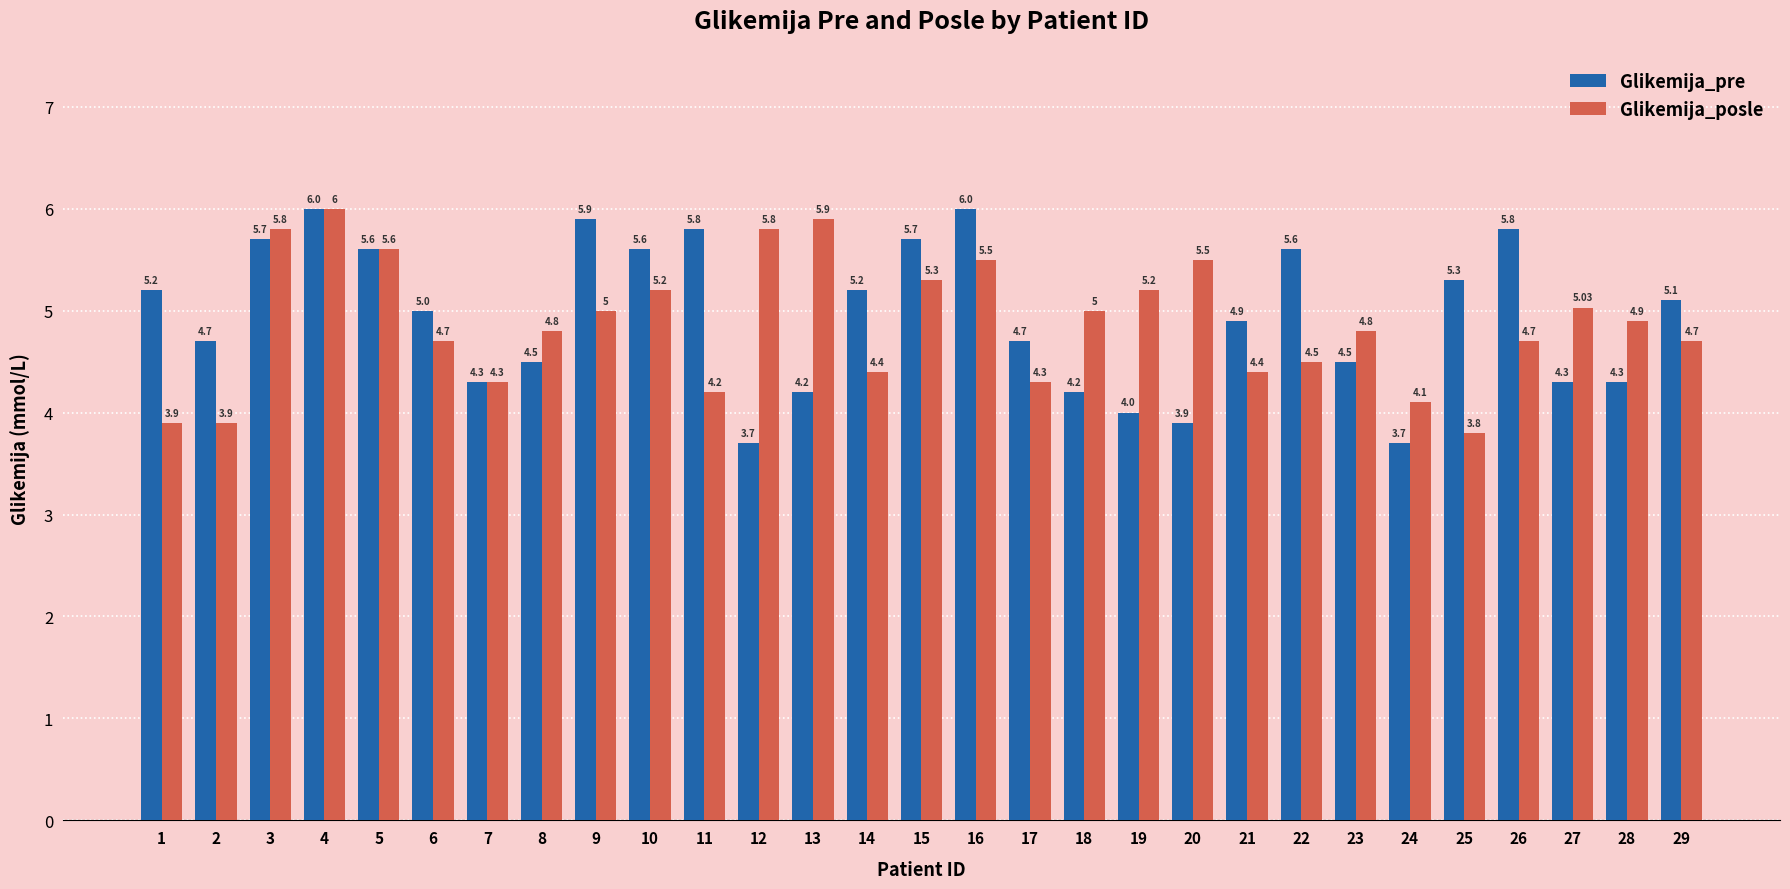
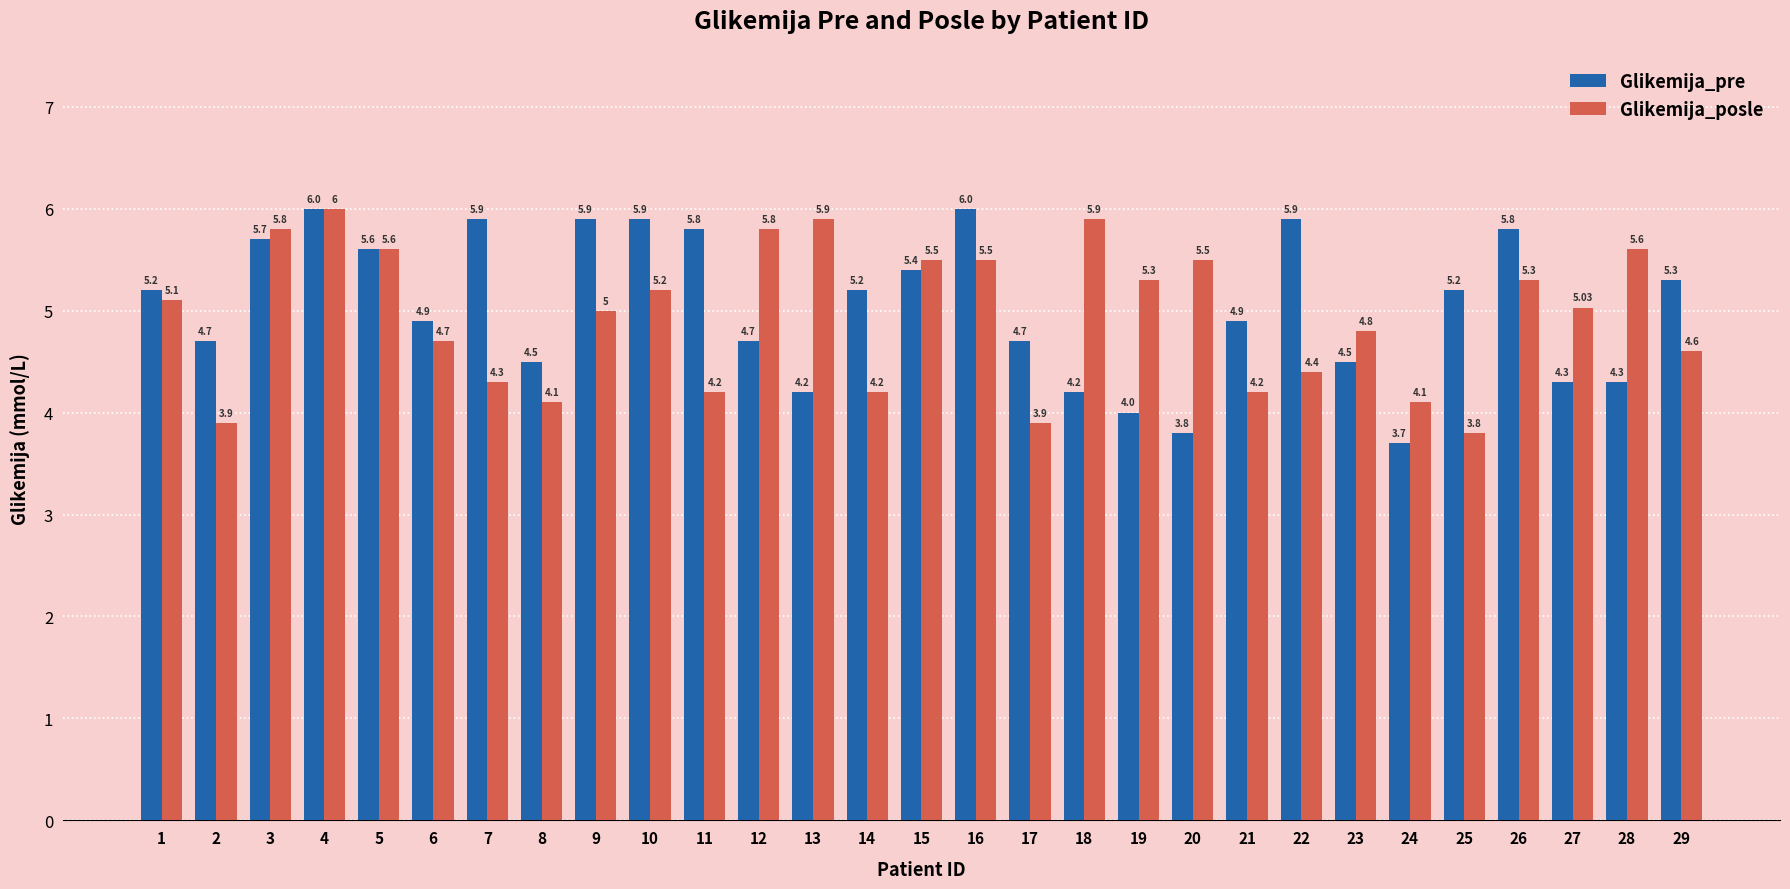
  {
    "Glikemija_pre": {
      "1": 5.2,
      "2": 4.7,
      "3": 5.7,
      "4": 6.0,
      "5": 5.6,
-     "6": 5.0,
-     "7": 4.3,
+     "6": 4.9,
+     "7": 5.9,
      "8": 4.5,
      "9": 5.9,
-     "10": 5.6,
+     "10": 5.9,
      "11": 5.8,
-     "12": 3.7,
+     "12": 4.7,
      "13": 4.2,
      "14": 5.2,
-     "15": 5.7,
+     "15": 5.4,
      "16": 6.0,
      "17": 4.7,
      "18": 4.2,
      "19": 4.0,
-     "20": 3.9,
+     "20": 3.8,
      "21": 4.9,
-     "22": 5.6,
+     "22": 5.9,
      "23": 4.5,
      "24": 3.7,
-     "25": 5.3,
+     "25": 5.2,
      "26": 5.8,
      "27": 4.3,
      "28": 4.3,
-     "29": 5.1
+     "29": 5.3
    },
    "Glikemija_posle": {
-     "1": 3.9,
+     "1": 5.1,
      "2": 3.9,
      "3": 5.8,
      "4": 6,
      "5": 5.6,
      "6": 4.7,
      "7": 4.3,
-     "8": 4.8,
+     "8": 4.1,
      "9": 5,
      "10": 5.2,
      "11": 4.2,
      "12": 5.8,
      "13": 5.9,
-     "14": 4.4,
-     "15": 5.3,
+     "14": 4.2,
+     "15": 5.5,
      "16": 5.5,
-     "17": 4.3,
-     "18": 5,
-     "19": 5.2,
+     "17": 3.9,
+     "18": 5.9,
+     "19": 5.3,
      "20": 5.5,
-     "21": 4.4,
-     "22": 4.5,
+     "21": 4.2,
+     "22": 4.4,
      "23": 4.8,
      "24": 4.1,
      "25": 3.8,
-     "26": 4.7,
+     "26": 5.3,
      "27": 5.03,
-     "28": 4.9,
-     "29": 4.7
+     "28": 5.6,
+     "29": 4.6
    }
  }
